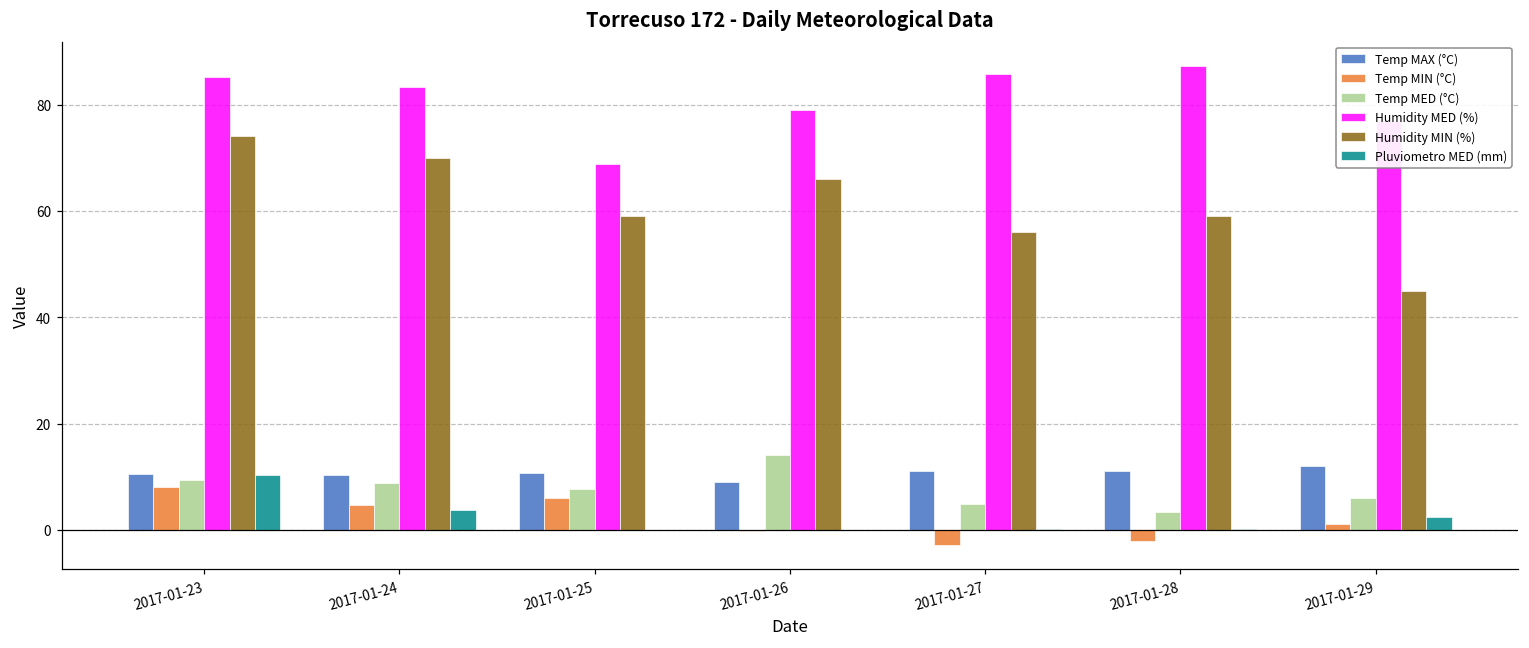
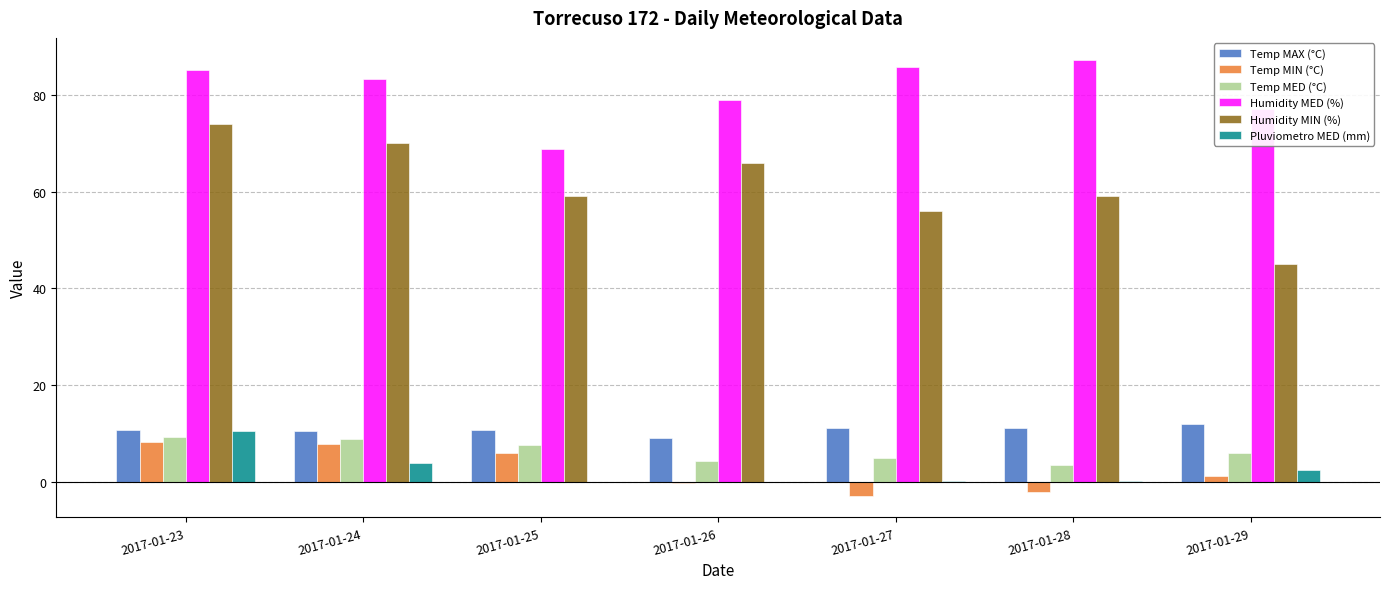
  {
    "Temp MAX (°C)": {
      "2017-01-23": 11,
      "2017-01-24": 10,
      "2017-01-25": 11,
      "2017-01-26": 9,
      "2017-01-27": 11,
      "2017-01-28": 11,
      "2017-01-29": 12
    },
    "Temp MIN (°C)": {
      "2017-01-23": 8,
-     "2017-01-24": 5,
+     "2017-01-24": 8,
      "2017-01-25": 6,
      "2017-01-27": -3,
      "2017-01-28": -2,
      "2017-01-29": 1
    },
    "Temp MED (°C)": {
      "2017-01-23": 9,
      "2017-01-24": 9,
      "2017-01-25": 8,
-     "2017-01-26": 14,
+     "2017-01-26": 4,
      "2017-01-27": 5,
      "2017-01-28": 3,
      "2017-01-29": 6
    },
    "Humidity MED (%)": {
      "2017-01-23": 85,
      "2017-01-24": 83,
      "2017-01-25": 69,
      "2017-01-26": 79,
      "2017-01-27": 86,
      "2017-01-28": 87
    },
    "Humidity MIN (%)": {
      "2017-01-23": 74,
      "2017-01-24": 70,
      "2017-01-25": 59,
      "2017-01-26": 66,
      "2017-01-27": 56,
      "2017-01-28": 59,
      "2017-01-29": 45
    },
    "Pluviometro MED (mm)": {
      "2017-01-23": 10,
      "2017-01-24": 4,
      "2017-01-25": 0,
      "2017-01-26": 0,
      "2017-01-29": 2
    }
  }
